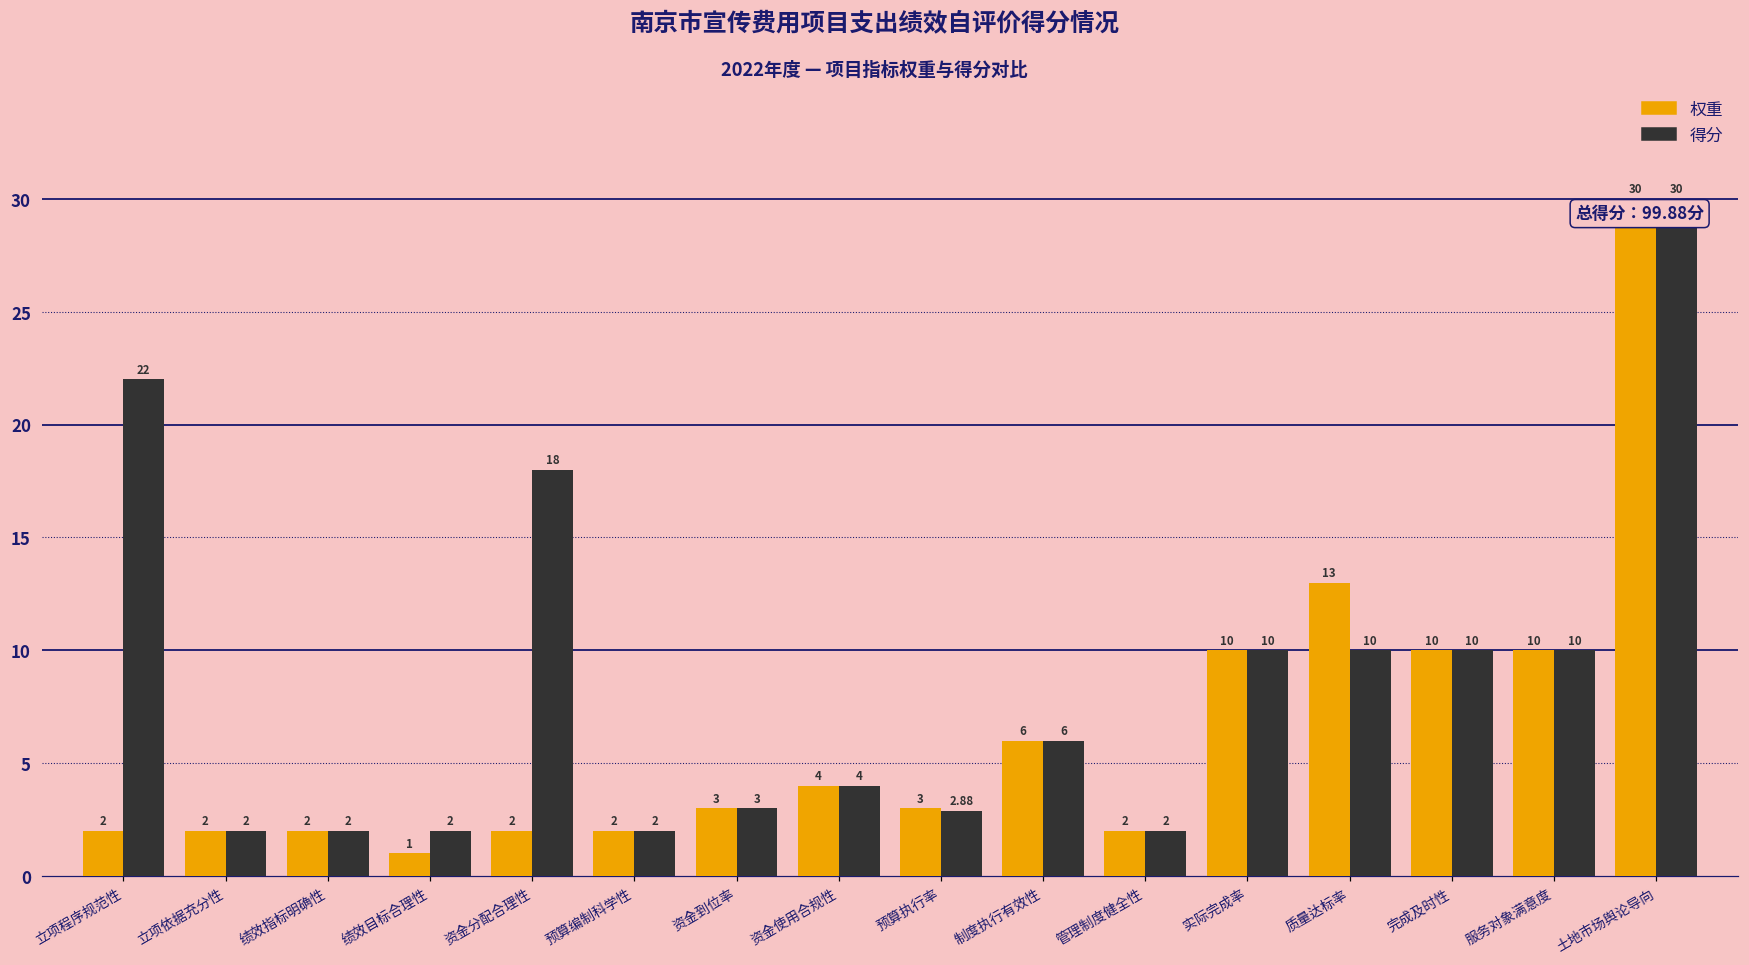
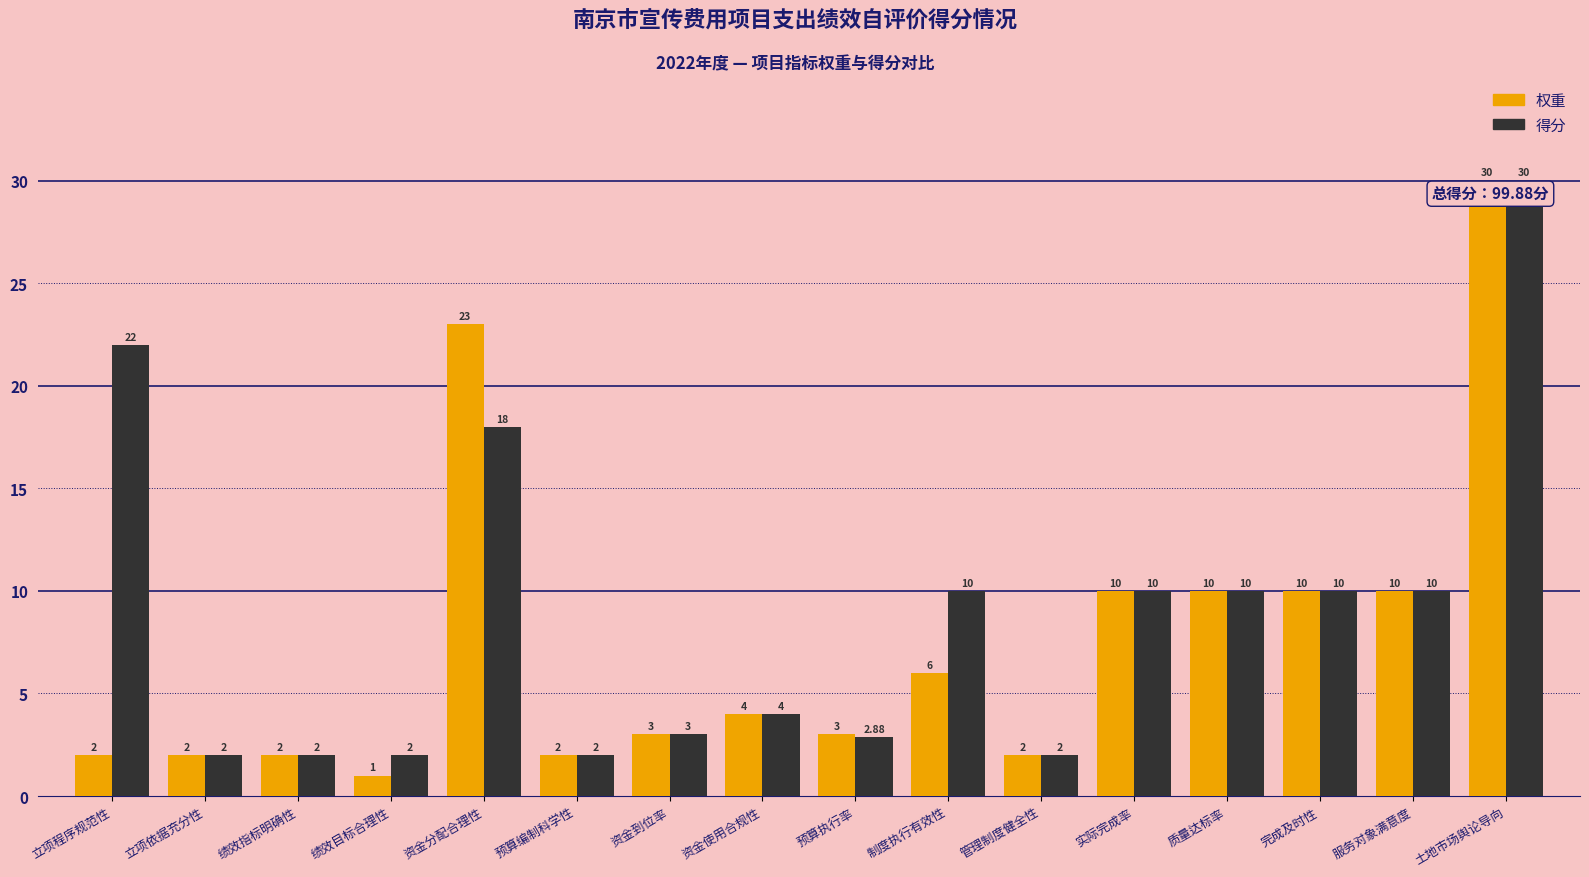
  {
    "权重": {
      "立项程序规范性": 2,
      "立项依据充分性": 2,
      "绩效指标明确性": 2,
      "绩效目标合理性": 1,
-     "资金分配合理性": 2,
+     "资金分配合理性": 23,
      "预算编制科学性": 2,
      "资金到位率": 3,
      "资金使用合规性": 4,
      "预算执行率": 3,
      "制度执行有效性": 6,
      "管理制度健全性": 2,
      "实际完成率": 10,
-     "质量达标率": 13,
+     "质量达标率": 10,
      "完成及时性": 10,
      "服务对象满意度": 10,
      "土地市场舆论导向": 30
    },
    "得分": {
      "立项程序规范性": 22,
      "立项依据充分性": 2,
      "绩效指标明确性": 2,
      "绩效目标合理性": 2,
      "资金分配合理性": 18,
      "预算编制科学性": 2,
      "资金到位率": 3,
      "资金使用合规性": 4,
      "预算执行率": 2.88,
-     "制度执行有效性": 6,
+     "制度执行有效性": 10,
      "管理制度健全性": 2,
      "实际完成率": 10,
      "质量达标率": 10,
      "完成及时性": 10,
      "服务对象满意度": 10,
      "土地市场舆论导向": 30
    }
  }
